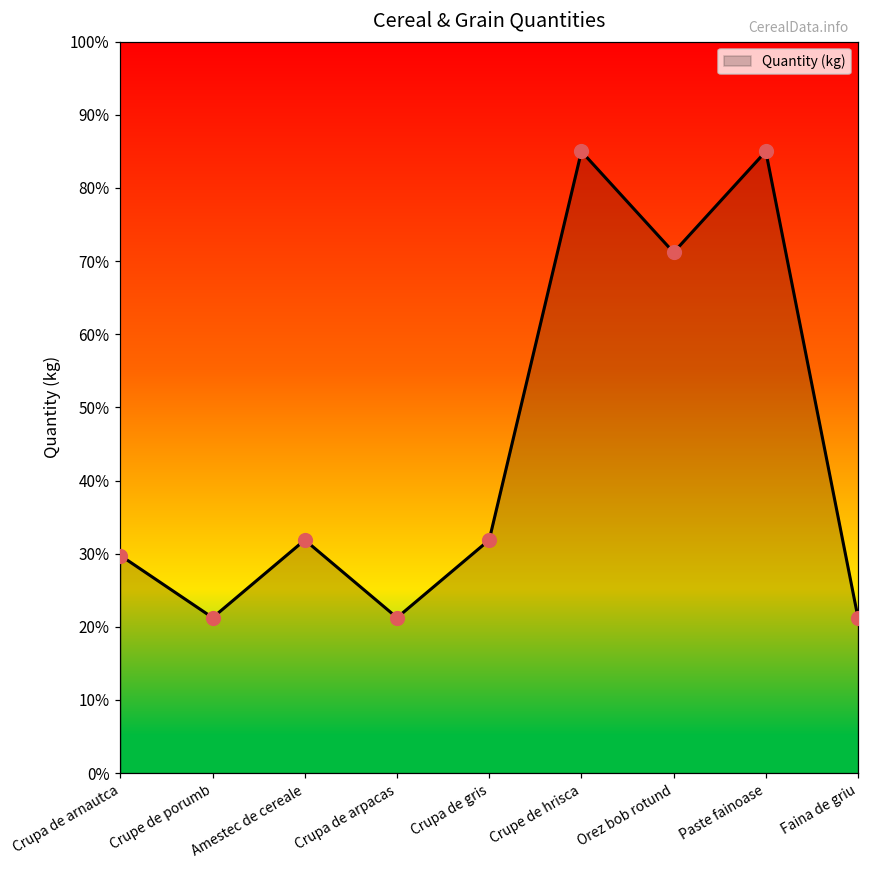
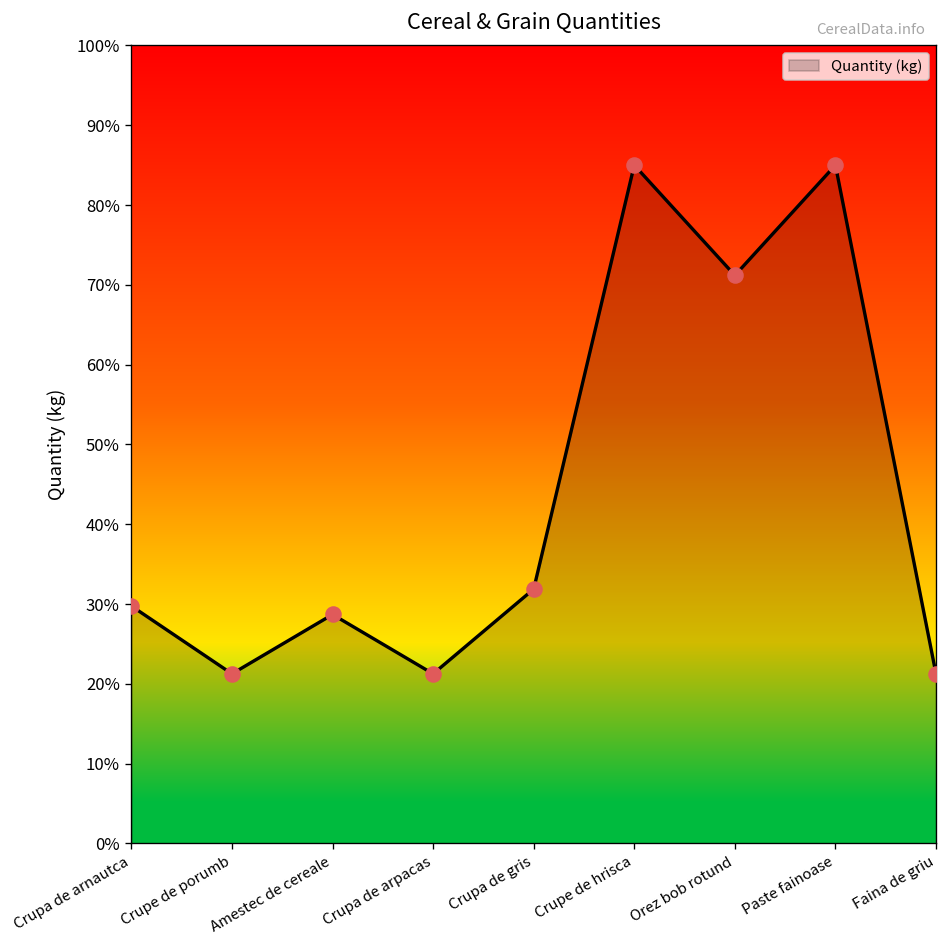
  {
    "Crupa de arnautca": "30%",
    "Crupe de porumb": "21%",
-   "Amestec de cereale": "32%",
+   "Amestec de cereale": "29%",
    "Crupa de arpacas": "21%",
    "Crupa de gris": "32%",
    "Crupe de hrisca": "85%",
    "Orez bob rotund": "71%",
    "Paste fainoase": "85%",
    "Faina de griu": "21%"
  }
